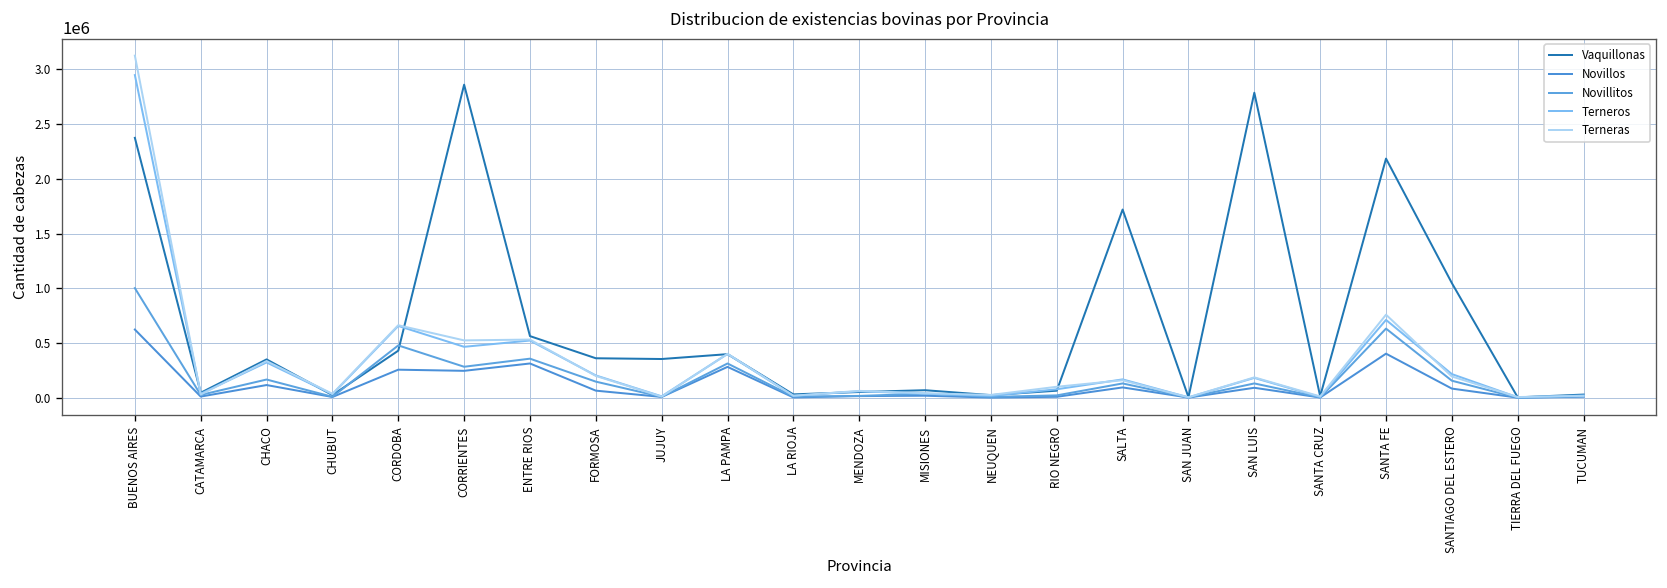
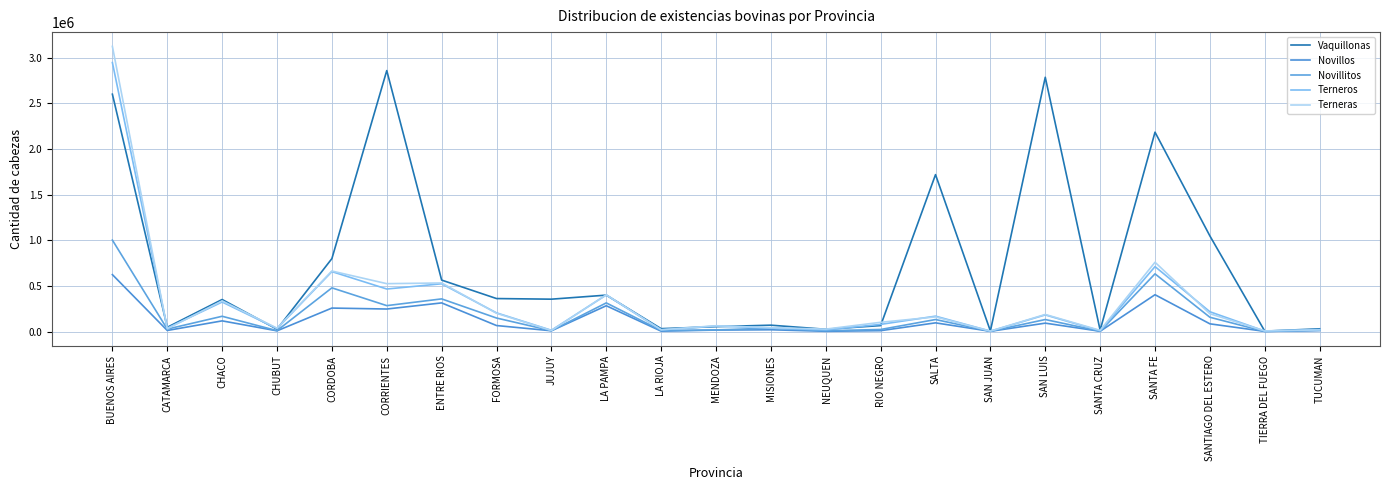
  {
    "Vaquillonas": {
-     "BUENOS AIRES": 2400000,
-     "CORDOBA": 400000,
+     "BUENOS AIRES": 2600000,
+     "CORDOBA": 800000,
      "CORRIENTES": 2900000,
      "ENTRE RIOS": 600000,
      "FORMOSA": 400000,
      "JUJUY": 400000,
      "SALTA": 1700000,
      "SAN LUIS": 2800000,
      "SANTA FE": 2200000,
      "SANTIAGO DEL ESTERO": 1000000
    }
  }
